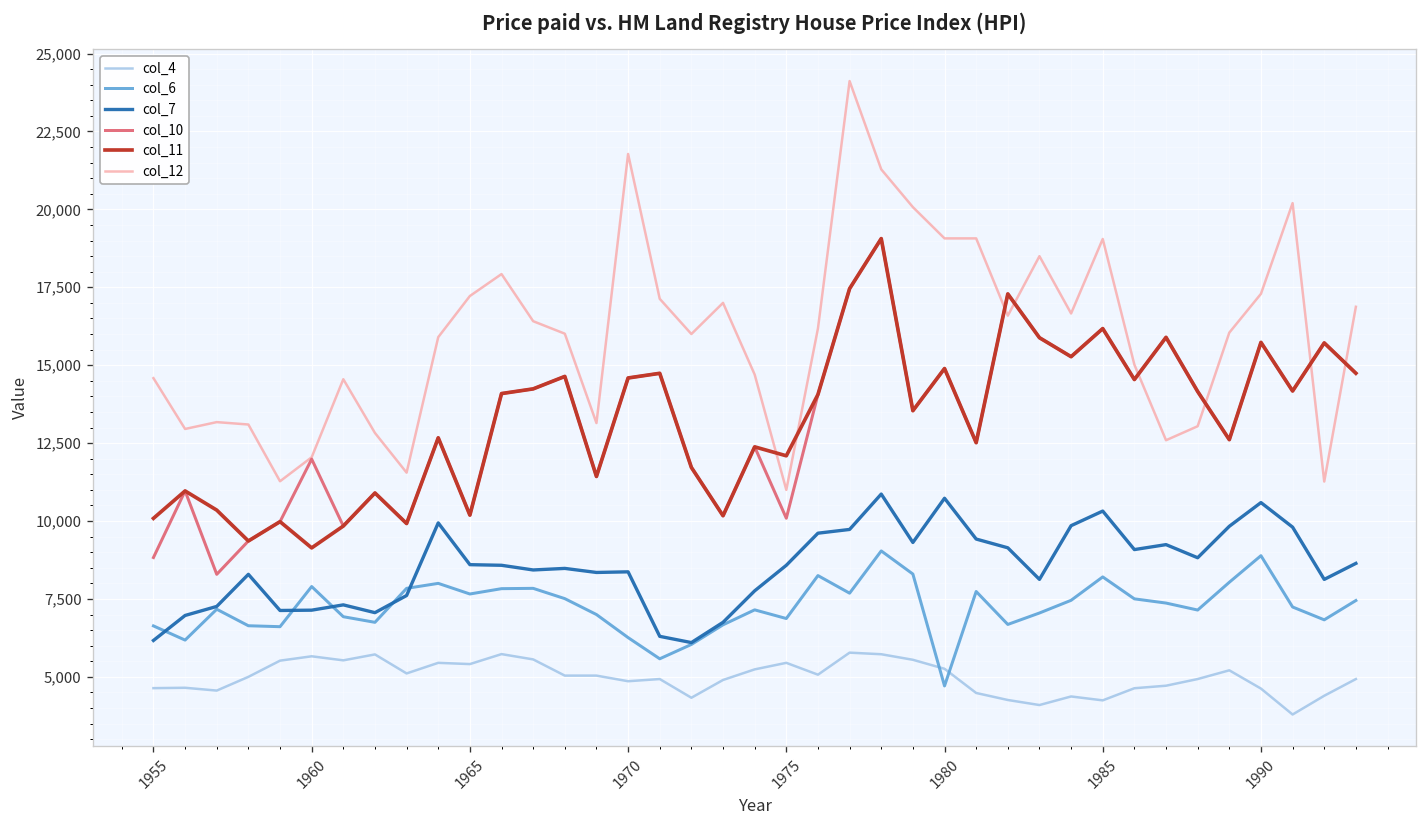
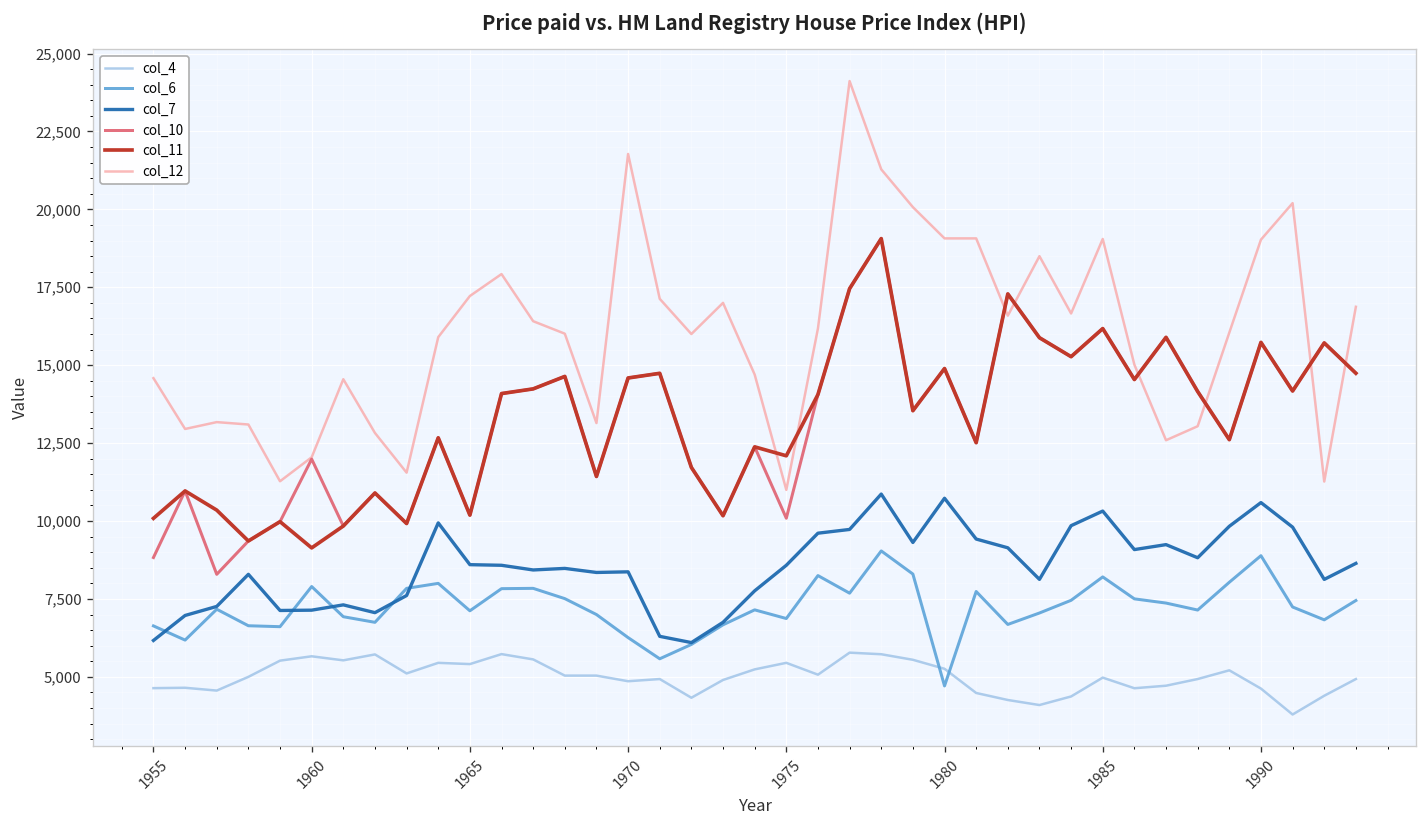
  {
    "col_4": {
      "1955": "4,600",
      "1960": "5,700",
      "1965": "5,400",
      "1970": "4,900",
      "1975": "5,500",
      "1980": "5,300",
-     "1985": "4,200",
+     "1985": "5,000",
      "1990": "4,600"
    },
    "col_6": {
      "1955": "6,600",
      "1960": "7,900",
-     "1965": "7,700",
+     "1965": "7,100",
      "1970": "6,300",
      "1975": "6,900",
      "1980": "4,700",
      "1985": "8,200",
      "1990": "8,900"
    },
    "col_7": {
      "1955": "6,200",
      "1960": "7,100",
      "1965": "8,600",
      "1970": "8,400",
      "1975": "8,600",
      "1980": "10,700",
      "1985": "10,300",
      "1990": "10,600"
    },
    "col_10": {
      "1955": "8,800",
      "1975": "10,100"
    },
    "col_11": {
      "1955": "10,100",
      "1960": "9,100",
      "1975": "12,100"
    },
    "col_12": {
      "1955": "14,600",
      "1965": "17,200",
      "1970": "21,800",
      "1975": "11,000",
      "1980": "19,100",
      "1985": "19,100",
-     "1990": "17,300"
+     "1990": "19,000"
    }
  }
